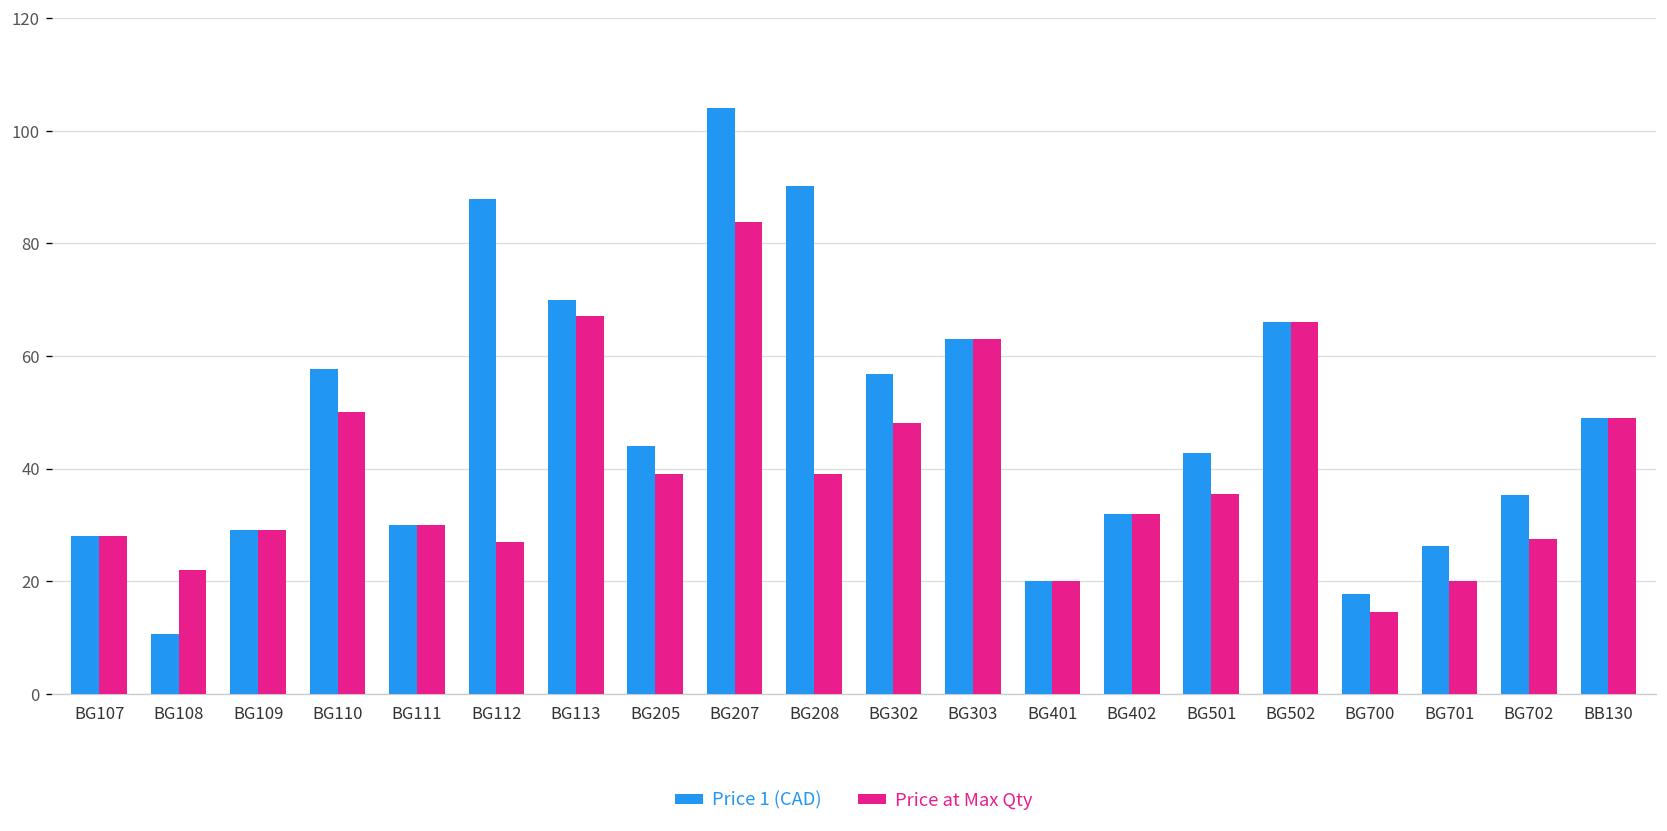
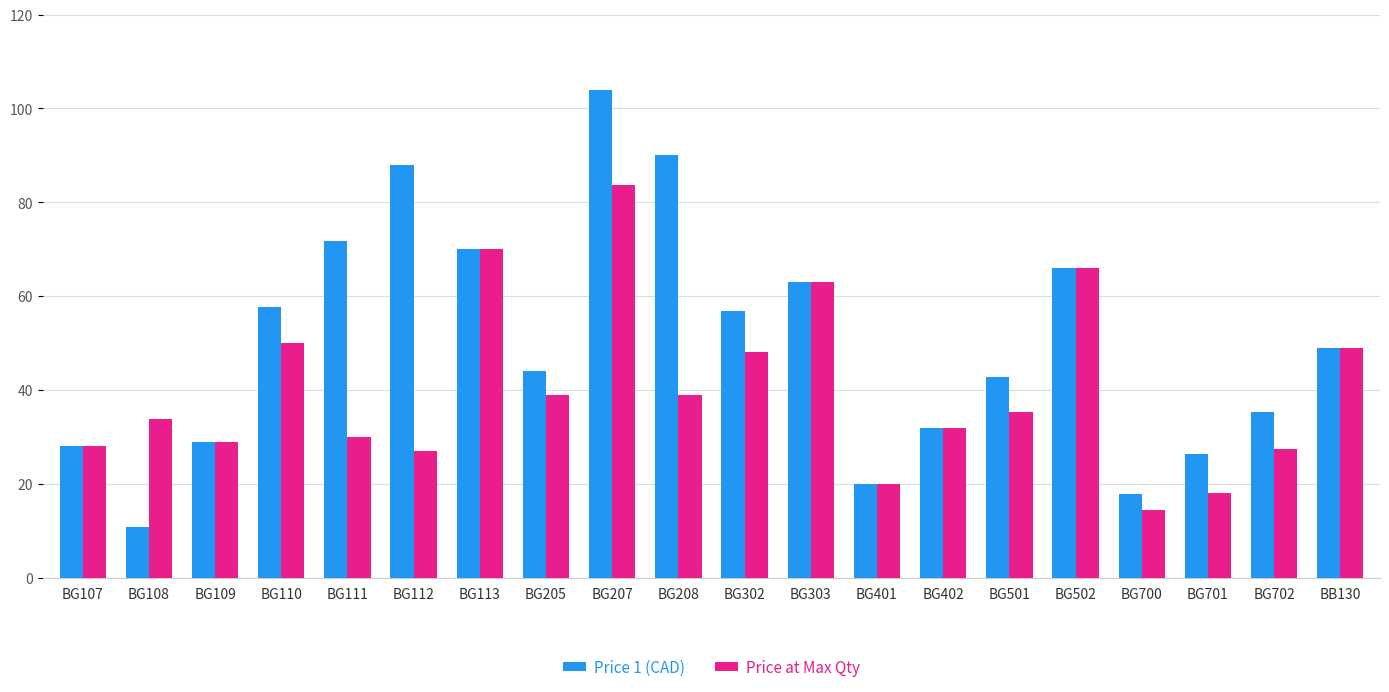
  {
    "Price 1 (CAD)": {
      "BG107": 28,
      "BG108": 11,
      "BG109": 29,
      "BG110": 58,
-     "BG111": 30,
+     "BG111": 72,
      "BG112": 88,
      "BG113": 70,
      "BG205": 44,
      "BG207": 104,
      "BG208": 90,
      "BG302": 57,
      "BG303": 63,
      "BG401": 20,
      "BG402": 32,
      "BG501": 43,
      "BG502": 66,
      "BG700": 18,
      "BG701": 26,
      "BG702": 35,
      "BB130": 49
    },
    "Price at Max Qty": {
      "BG107": 28,
-     "BG108": 22,
+     "BG108": 34,
      "BG109": 29,
      "BG110": 50,
      "BG111": 30,
      "BG112": 27,
-     "BG113": 67,
+     "BG113": 70,
      "BG205": 39,
      "BG207": 84,
      "BG208": 39,
      "BG302": 48,
      "BG303": 63,
      "BG401": 20,
      "BG402": 32,
      "BG501": 35,
      "BG502": 66,
      "BG700": 15,
-     "BG701": 20,
+     "BG701": 18,
      "BG702": 28,
      "BB130": 49
    }
  }
